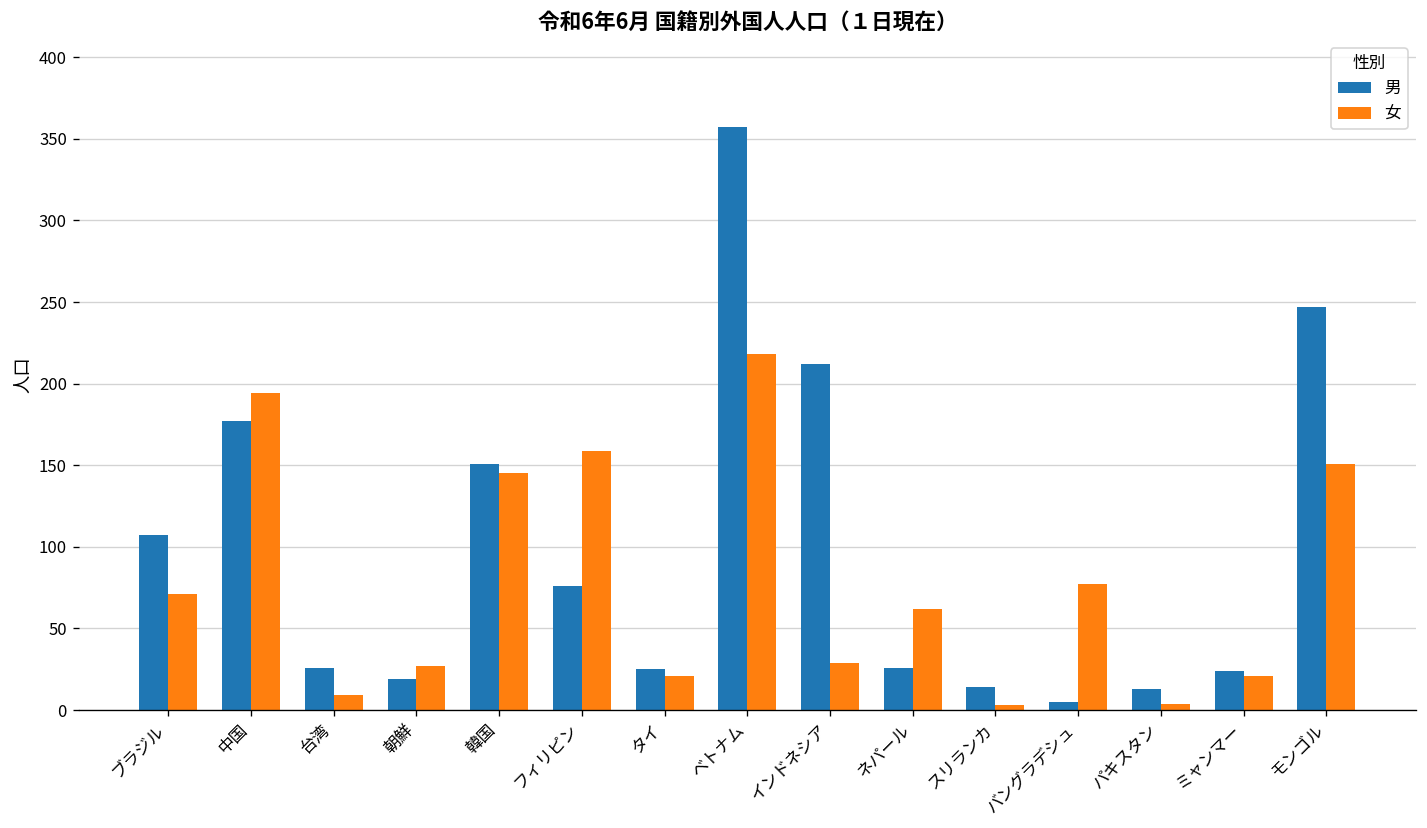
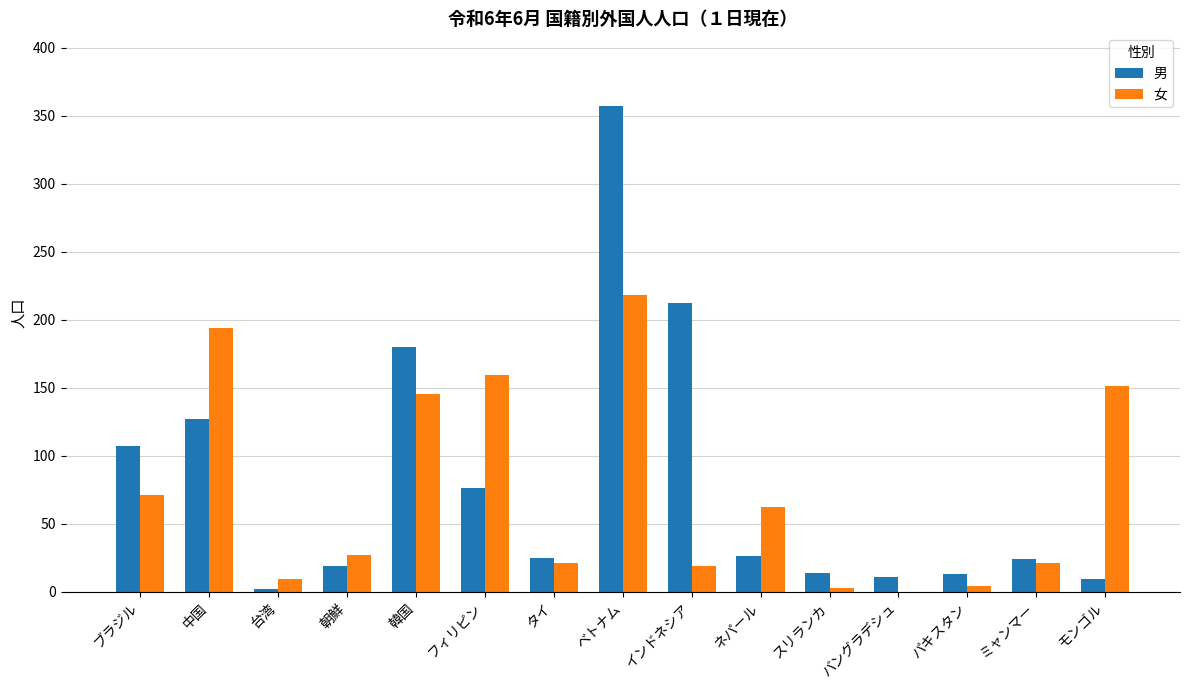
  {
    "男": {
      "ブラジル": 107,
-     "中国": 177,
-     "台湾": 26,
+     "中国": 127,
+     "台湾": 2,
      "朝鮮": 19,
-     "韓国": 151,
+     "韓国": 180,
      "フィリピン": 76,
      "タイ": 25,
      "ベトナム": 357,
      "インドネシア": 212,
      "ネパール": 26,
      "スリランカ": 14,
-     "バングラデシュ": 5,
+     "バングラデシュ": 11,
      "パキスタン": 13,
      "ミャンマー": 24,
-     "モンゴル": 247
+     "モンゴル": 9
    },
    "女": {
      "ブラジル": 71,
      "中国": 194,
      "台湾": 9,
      "朝鮮": 27,
      "韓国": 145,
      "フィリピン": 159,
      "タイ": 21,
      "ベトナム": 218,
-     "インドネシア": 29,
+     "インドネシア": 19,
      "ネパール": 62,
      "スリランカ": 3,
-     "バングラデシュ": 77,
+     "バングラデシュ": 0,
      "パキスタン": 4,
      "ミャンマー": 21,
      "モンゴル": 151
    }
  }
